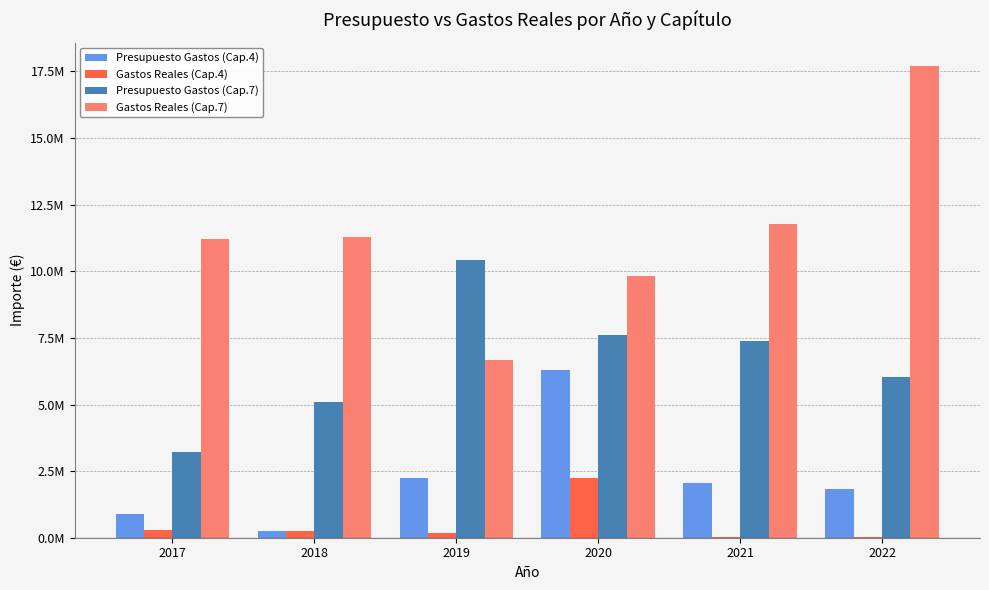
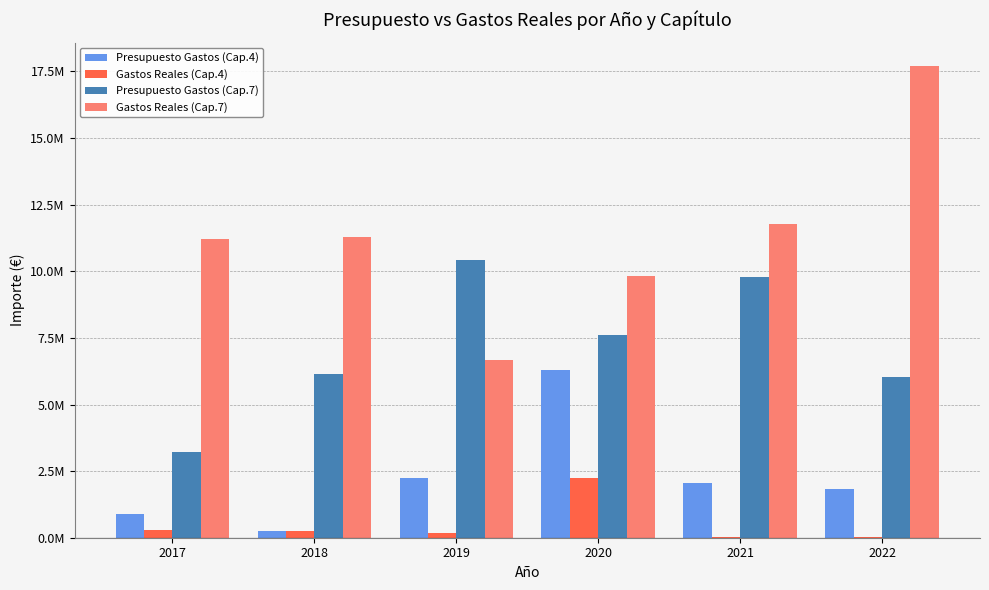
  {
    "Presupuesto Gastos (Cap.4)": {
      "2017": 900000,
      "2018": 200000,
      "2019": 2300000,
      "2020": 6300000,
      "2021": 2000000,
      "2022": 1800000
    },
    "Presupuesto Gastos (Cap.7)": {
      "2017": 3200000,
-     "2018": 5100000,
+     "2018": 6100000,
      "2019": 10400000,
      "2020": 7600000,
-     "2021": 7400000,
+     "2021": 9800000,
      "2022": 6100000
    }
  }
